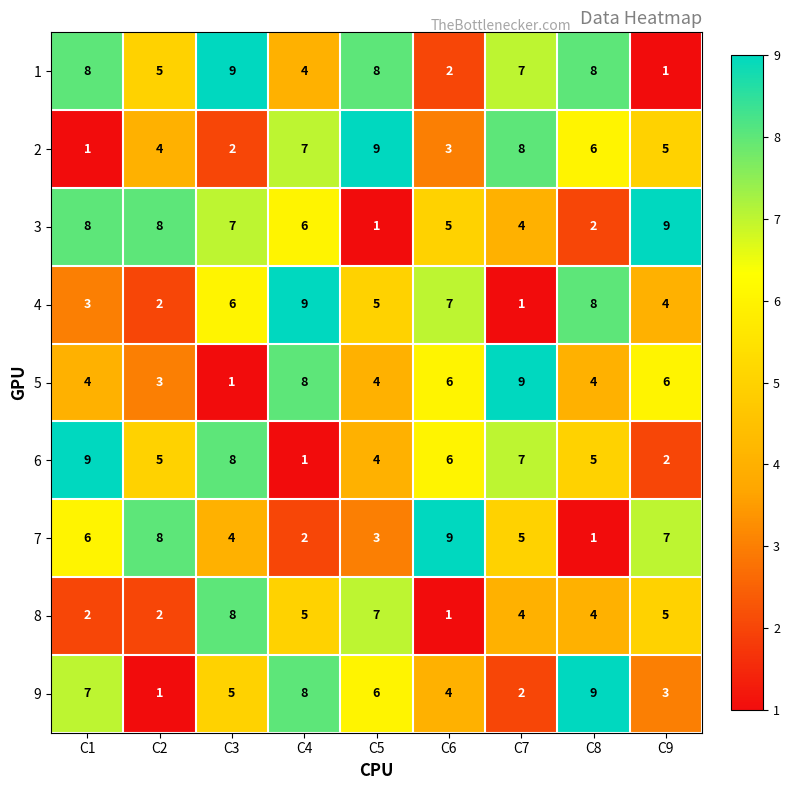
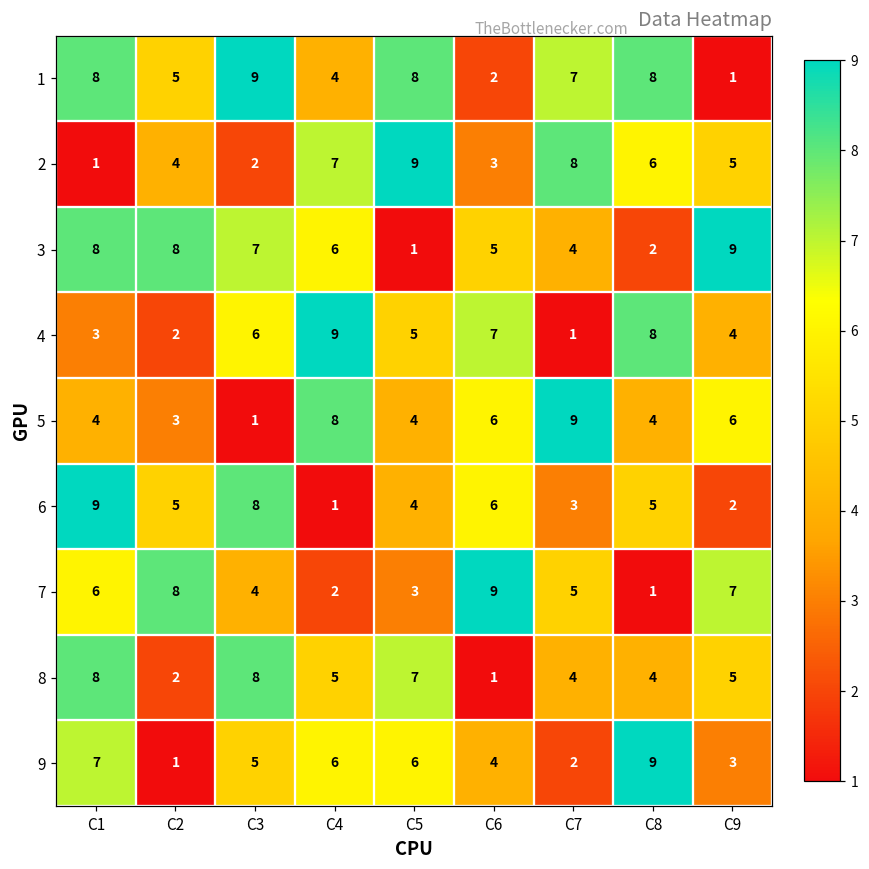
  {
    "1": {
      "C1": 8,
      "C2": 5,
      "C3": 9,
      "C4": 4,
      "C5": 8,
      "C6": 2,
      "C7": 7,
      "C8": 8,
      "C9": 1
    },
    "2": {
      "C1": 1,
      "C2": 4,
      "C3": 2,
      "C4": 7,
      "C5": 9,
      "C6": 3,
      "C7": 8,
      "C8": 6,
      "C9": 5
    },
    "3": {
      "C1": 8,
      "C2": 8,
      "C3": 7,
      "C4": 6,
      "C5": 1,
      "C6": 5,
      "C7": 4,
      "C8": 2,
      "C9": 9
    },
    "4": {
      "C1": 3,
      "C2": 2,
      "C3": 6,
      "C4": 9,
      "C5": 5,
      "C6": 7,
      "C7": 1,
      "C8": 8,
      "C9": 4
    },
    "5": {
      "C1": 4,
      "C2": 3,
      "C3": 1,
      "C4": 8,
      "C5": 4,
      "C6": 6,
      "C7": 9,
      "C8": 4,
      "C9": 6
    },
    "6": {
      "C1": 9,
      "C2": 5,
      "C3": 8,
      "C4": 1,
      "C5": 4,
      "C6": 6,
-     "C7": 7,
+     "C7": 3,
      "C8": 5,
      "C9": 2
    },
    "7": {
      "C1": 6,
      "C2": 8,
      "C3": 4,
      "C4": 2,
      "C5": 3,
      "C6": 9,
      "C7": 5,
      "C8": 1,
      "C9": 7
    },
    "8": {
-     "C1": 2,
+     "C1": 8,
      "C2": 2,
      "C3": 8,
      "C4": 5,
      "C5": 7,
      "C6": 1,
      "C7": 4,
      "C8": 4,
      "C9": 5
    },
    "9": {
      "C1": 7,
      "C2": 1,
      "C3": 5,
-     "C4": 8,
+     "C4": 6,
      "C5": 6,
      "C6": 4,
      "C7": 2,
      "C8": 9,
      "C9": 3
    }
  }
